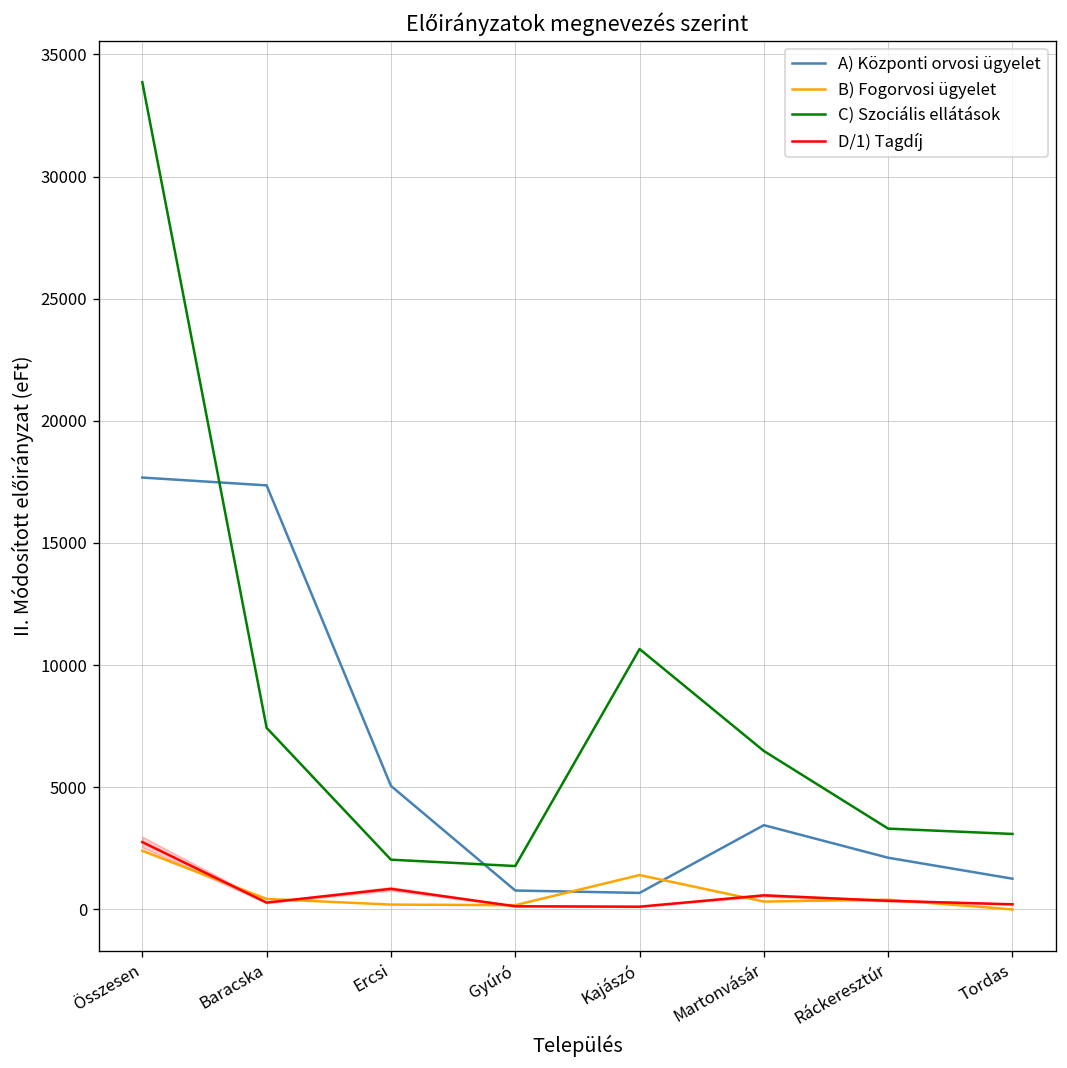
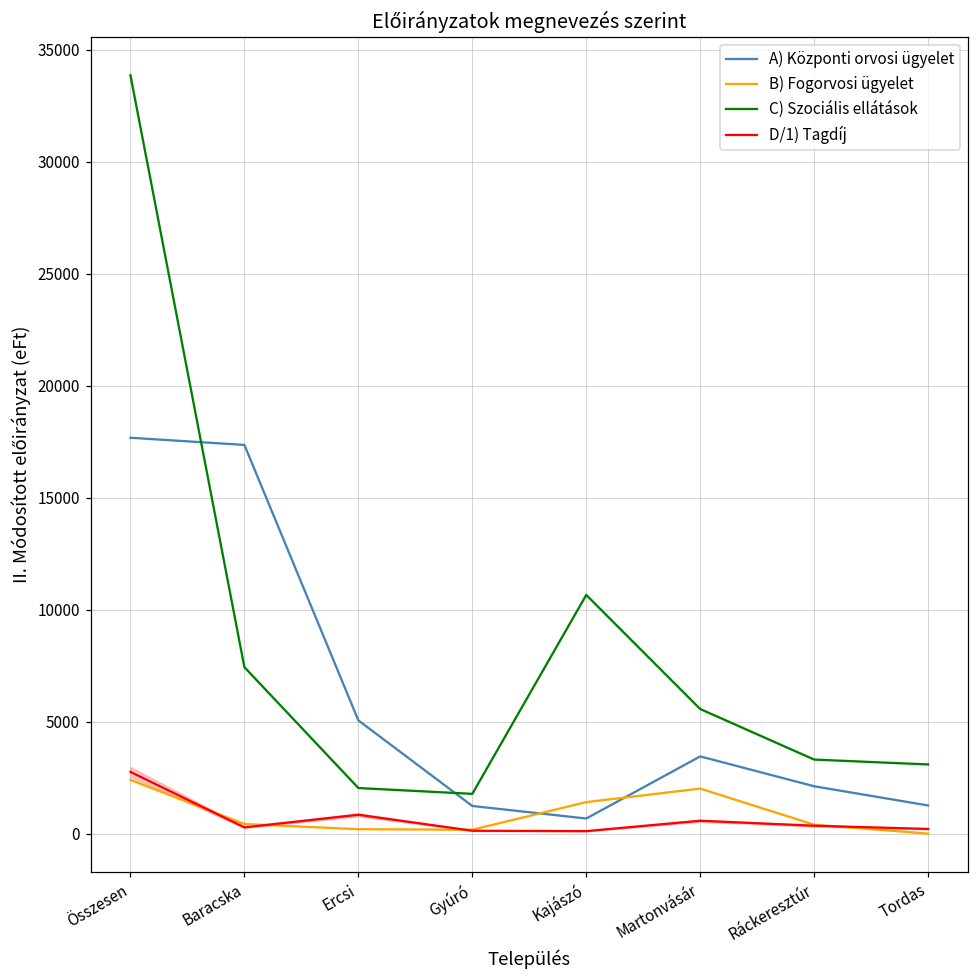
  {
    "A) Központi orvosi ügyelet": {
      "Összesen": 17700,
      "Baracska": 17400,
      "Ercsi": 5100,
-     "Gyúró": 800,
+     "Gyúró": 1200,
      "Kajászó": 700,
      "Martonvásár": 3400,
      "Ráckeresztúr": 2100,
      "Tordas": 1300
    },
    "B) Fogorvosi ügyelet": {
      "Összesen": 2400,
      "Baracska": 400,
      "Ercsi": 200,
      "Kajászó": 1400,
-     "Martonvásár": 300,
+     "Martonvásár": 2000,
      "Tordas": 0
    },
    "C) Szociális ellátások": {
      "Összesen": 33900,
      "Baracska": 7400,
      "Ercsi": 2000,
      "Gyúró": 1800,
      "Kajászó": 10700,
-     "Martonvásár": 6500,
+     "Martonvásár": 5600,
      "Ráckeresztúr": 3300,
      "Tordas": 3100
    }
  }
